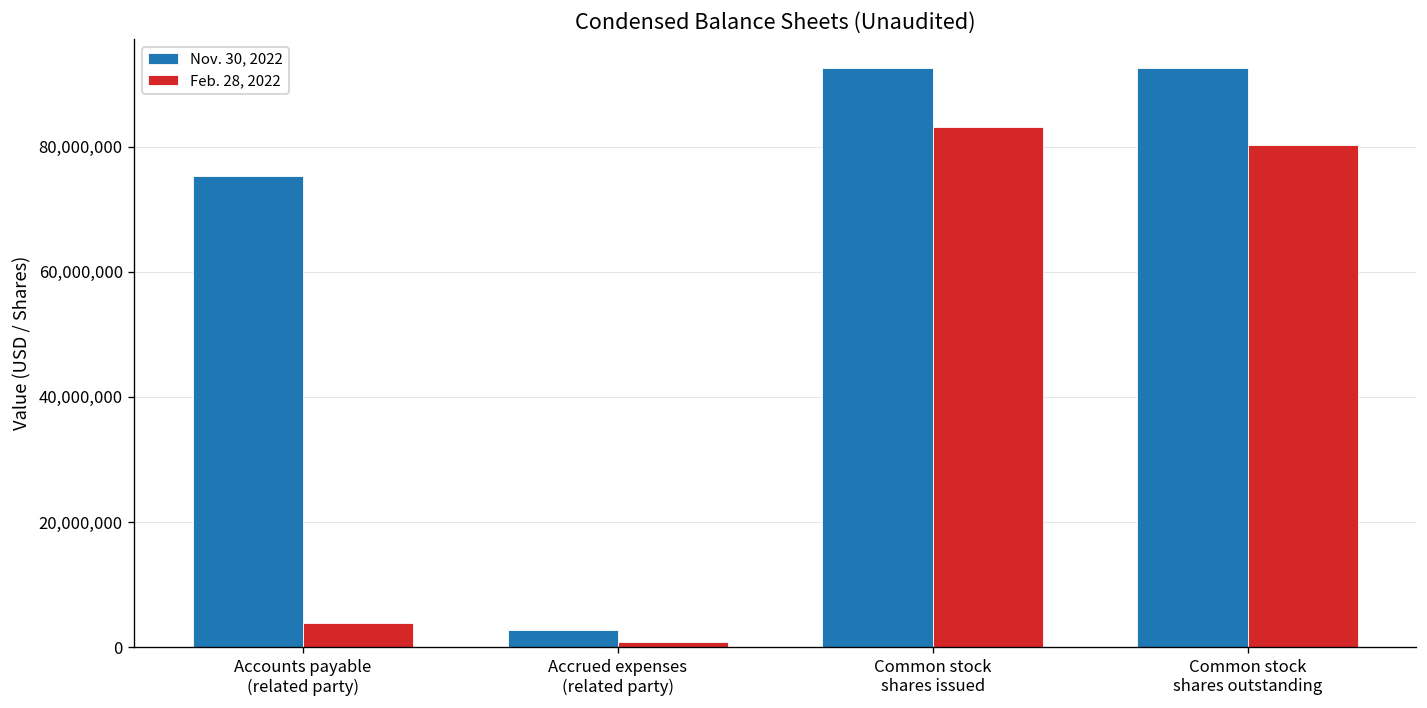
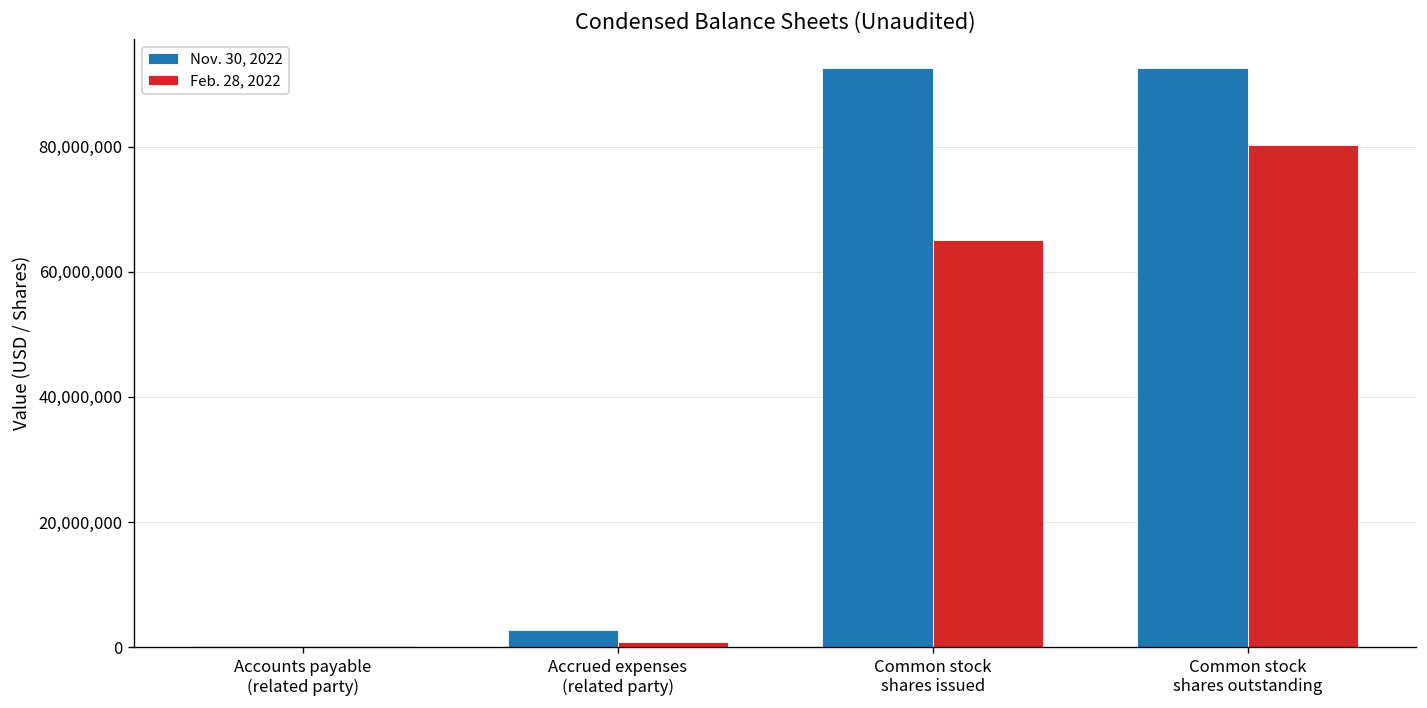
  {
    "Nov. 30, 2022": {
-     "Accounts payable (related party)": "75,000,000",
+     "Accounts payable (related party)": "0",
      "Accrued expenses (related party)": "3,000,000",
      "Common stock shares issued": "93,000,000",
      "Common stock shares outstanding": "93,000,000"
    },
    "Feb. 28, 2022": {
-     "Accounts payable (related party)": "4,000,000",
+     "Accounts payable (related party)": "0",
      "Accrued expenses (related party)": "1,000,000",
-     "Common stock shares issued": "83,000,000",
+     "Common stock shares issued": "65,000,000",
      "Common stock shares outstanding": "80,000,000"
    }
  }
